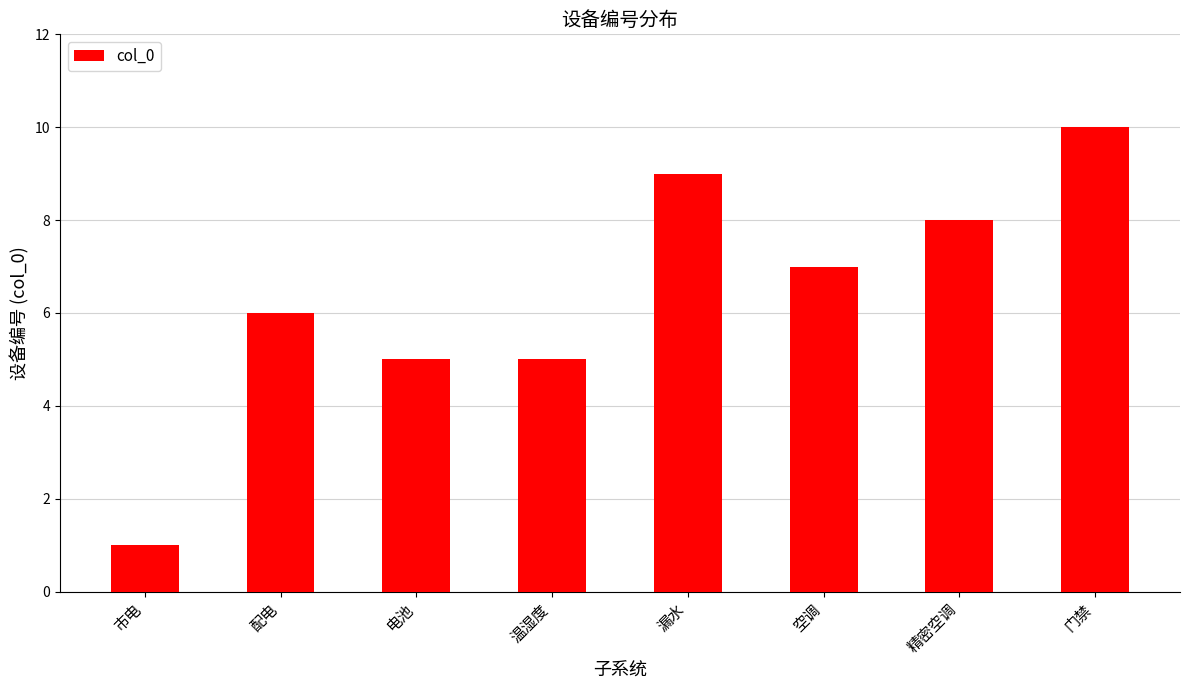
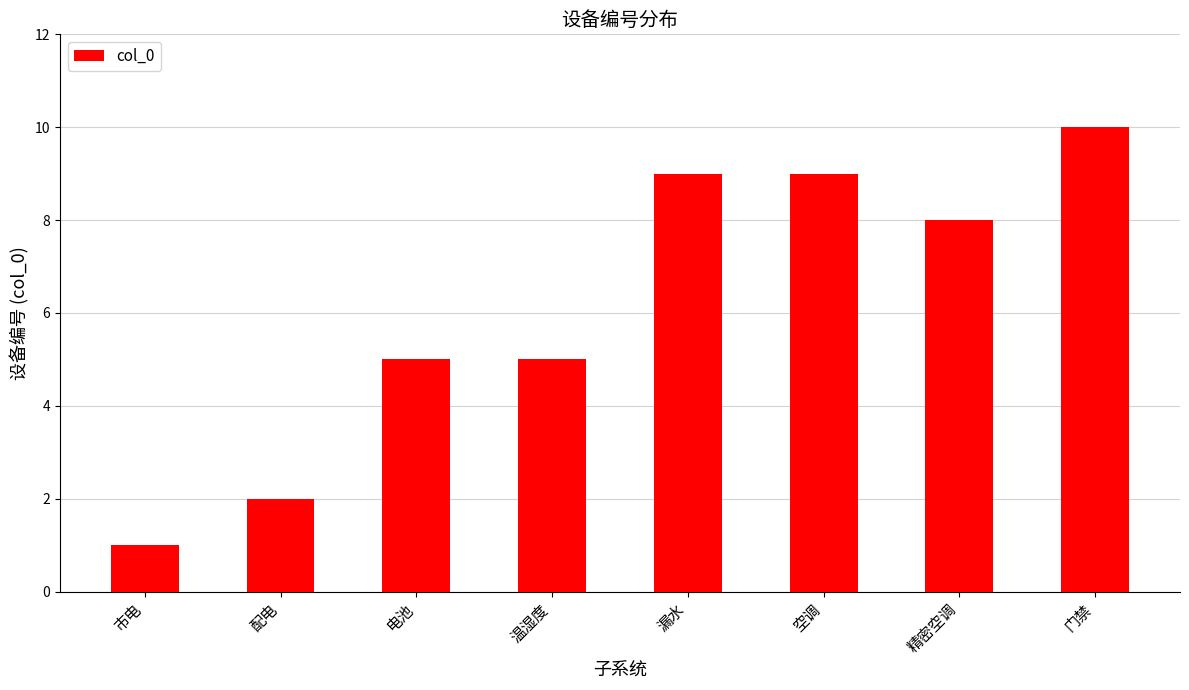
  {
    "市电": 1,
-   "配电": 6,
+   "配电": 2,
    "电池": 5,
    "温湿度": 5,
    "漏水": 9,
-   "空调": 7,
+   "空调": 9,
    "精密空调": 8,
    "门禁": 10
  }
